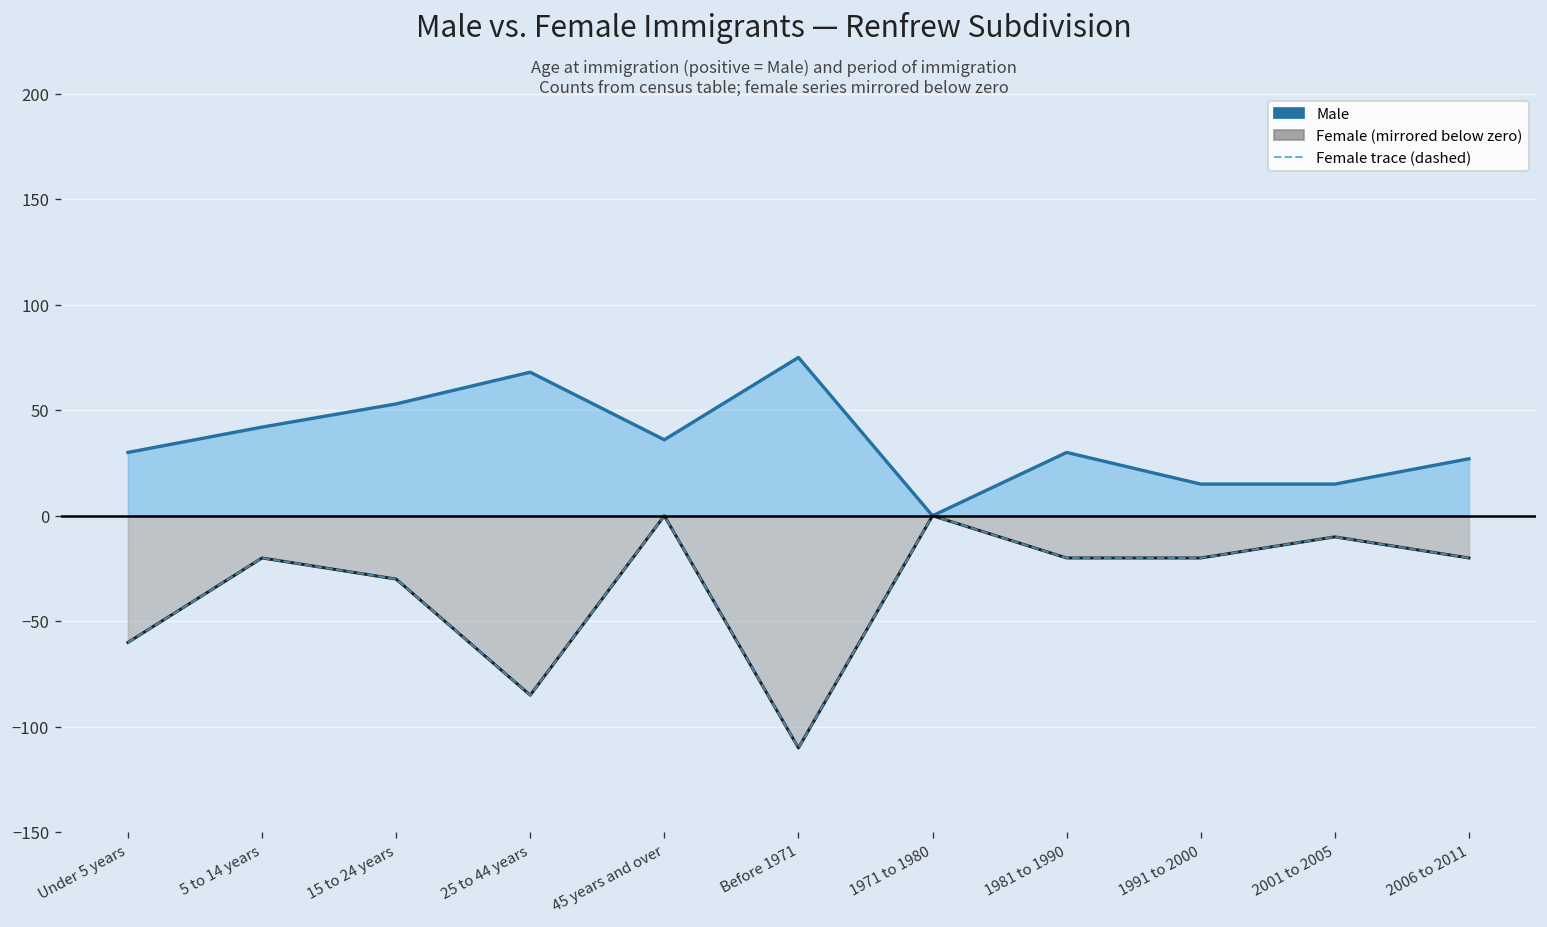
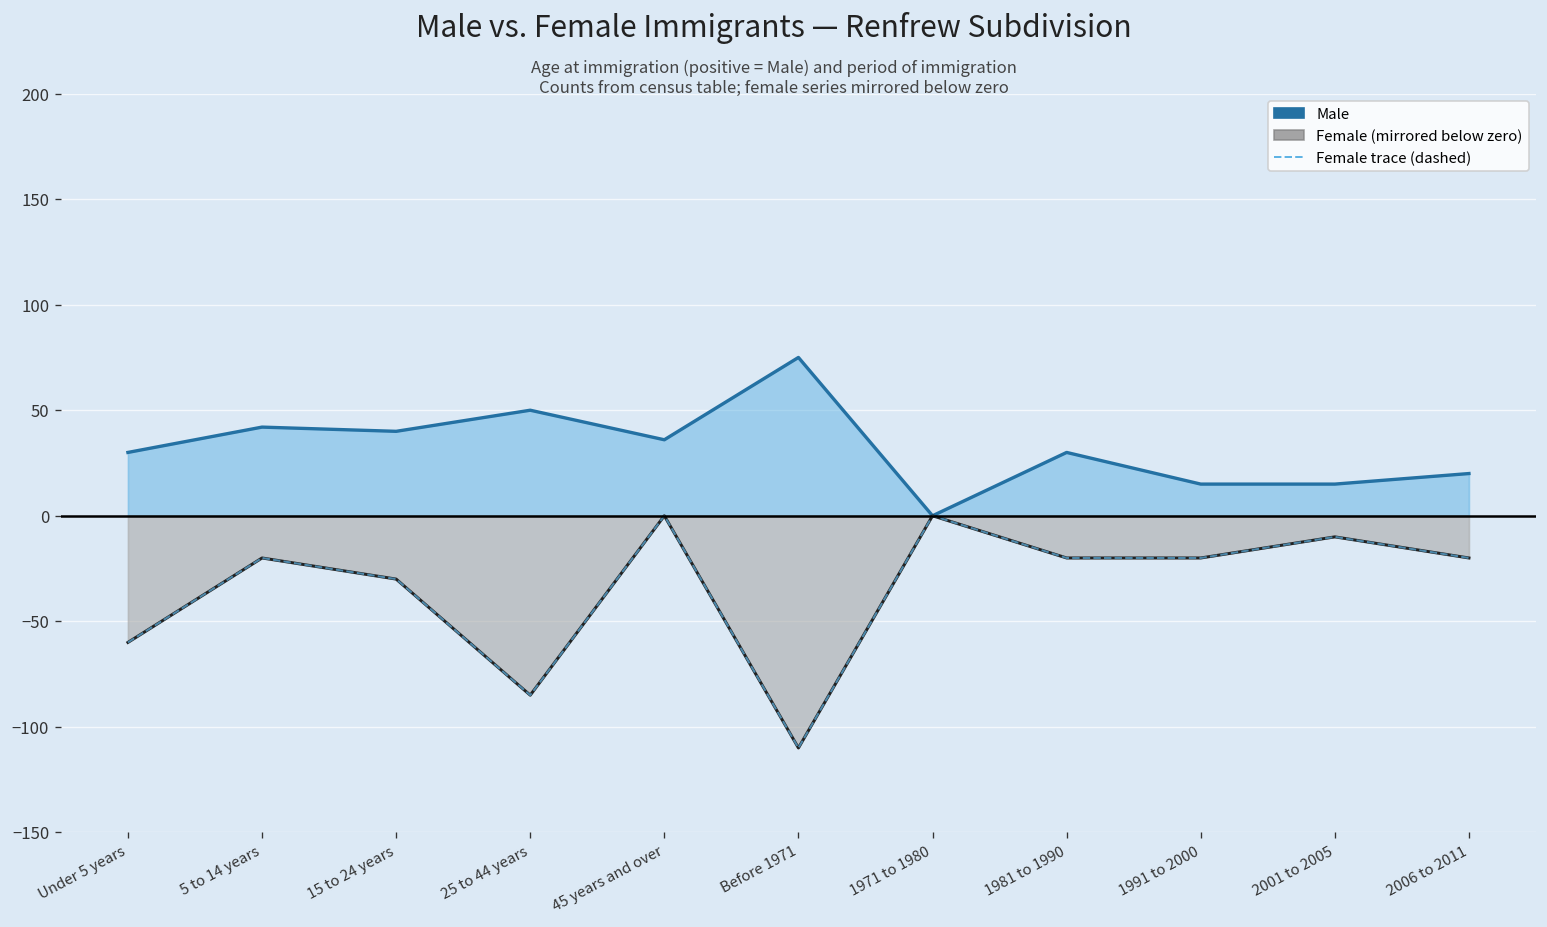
  {
    "Male": {
      "Under 5 years": 30,
      "5 to 14 years": 42,
-     "15 to 24 years": 53,
-     "25 to 44 years": 68,
+     "15 to 24 years": 40,
+     "25 to 44 years": 50,
      "45 years and over": 36,
      "Before 1971": 75,
      "1981 to 1990": 30,
      "1991 to 2000": 15,
      "2001 to 2005": 15,
-     "2006 to 2011": 27
+     "2006 to 2011": 20
    }
  }
